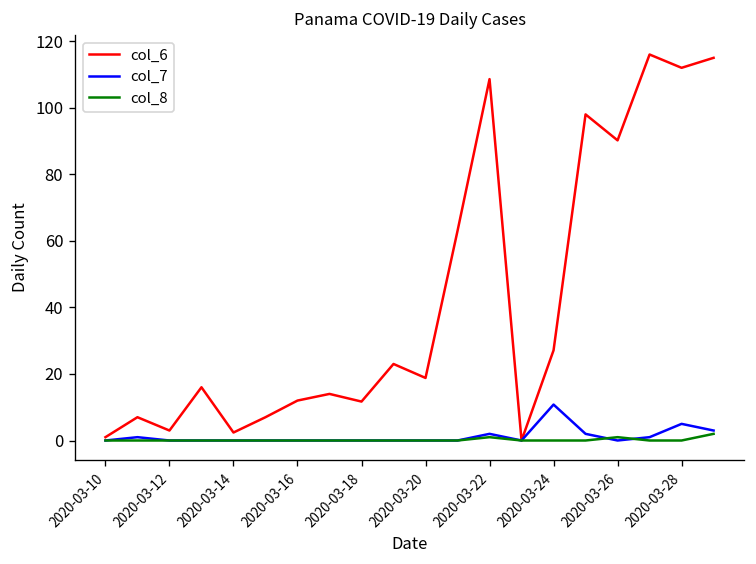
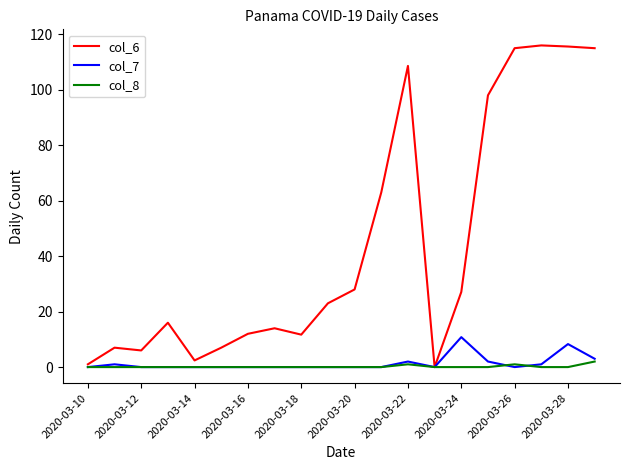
  {
    "col_6": {
      "2020-03-10": 1,
-     "2020-03-12": 3,
+     "2020-03-12": 6,
      "2020-03-14": 2,
      "2020-03-16": 12,
      "2020-03-18": 12,
-     "2020-03-20": 19,
+     "2020-03-20": 28,
      "2020-03-22": 109,
      "2020-03-24": 27,
-     "2020-03-26": 90,
-     "2020-03-28": 112
+     "2020-03-26": 115,
+     "2020-03-28": 116
    },
    "col_7": {
      "2020-03-22": 2,
      "2020-03-24": 11,
      "2020-03-26": 0,
-     "2020-03-28": 5
+     "2020-03-28": 8
    },
    "col_8": {
      "2020-03-22": 1,
      "2020-03-24": 0,
      "2020-03-26": 1,
      "2020-03-28": 0
    }
  }
